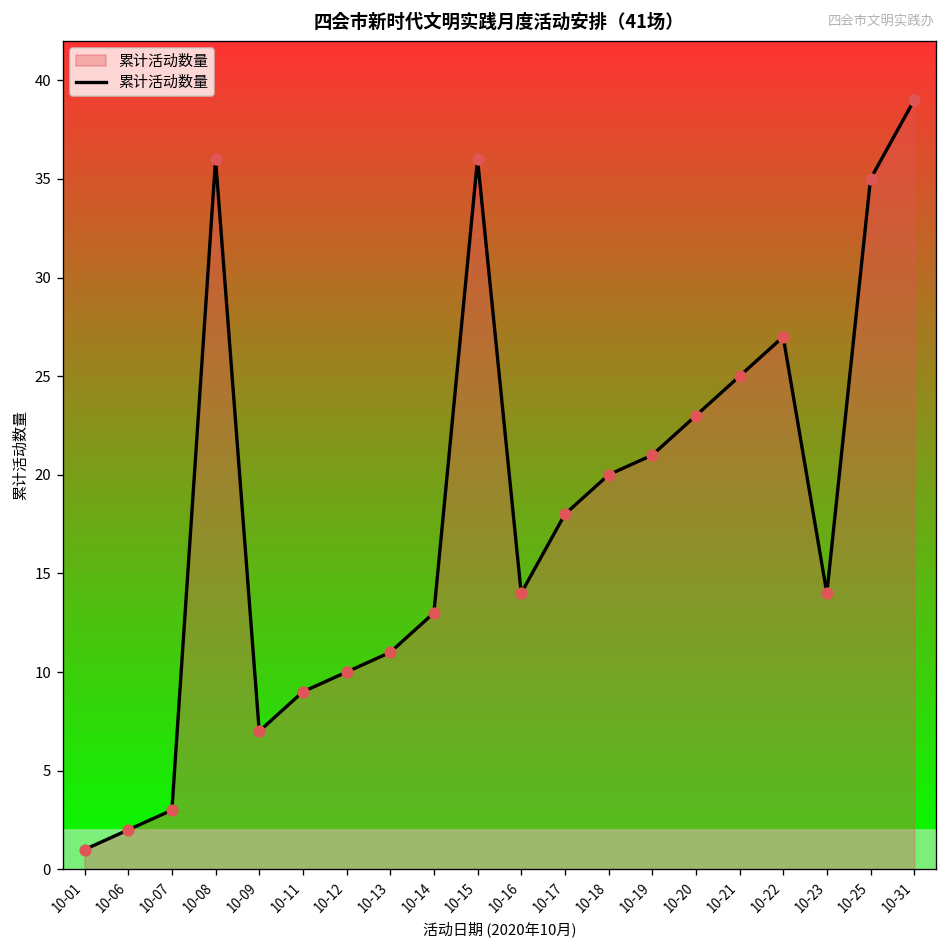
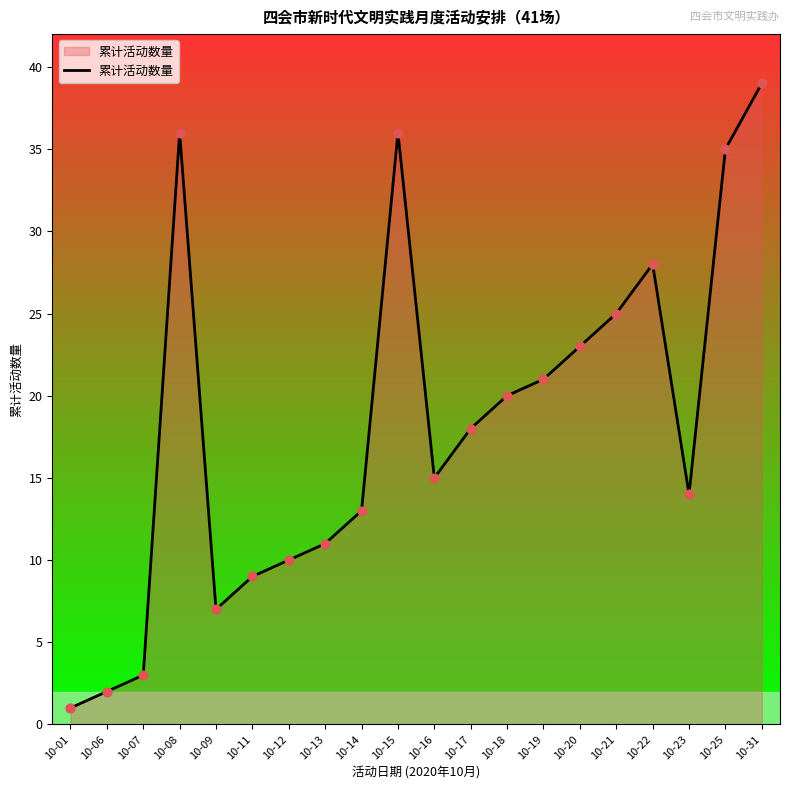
  {
    "10-07": 3,
    "10-08": 36,
    "10-09": 7,
    "10-11": 9,
    "10-12": 10,
    "10-13": 11,
    "10-14": 13,
    "10-15": 36,
-   "10-16": 14,
+   "10-16": 15,
    "10-17": 18,
    "10-18": 20,
    "10-19": 21,
    "10-20": 23,
    "10-21": 25,
-   "10-22": 27,
+   "10-22": 28,
    "10-23": 14,
    "10-25": 35,
    "10-31": 39
  }
